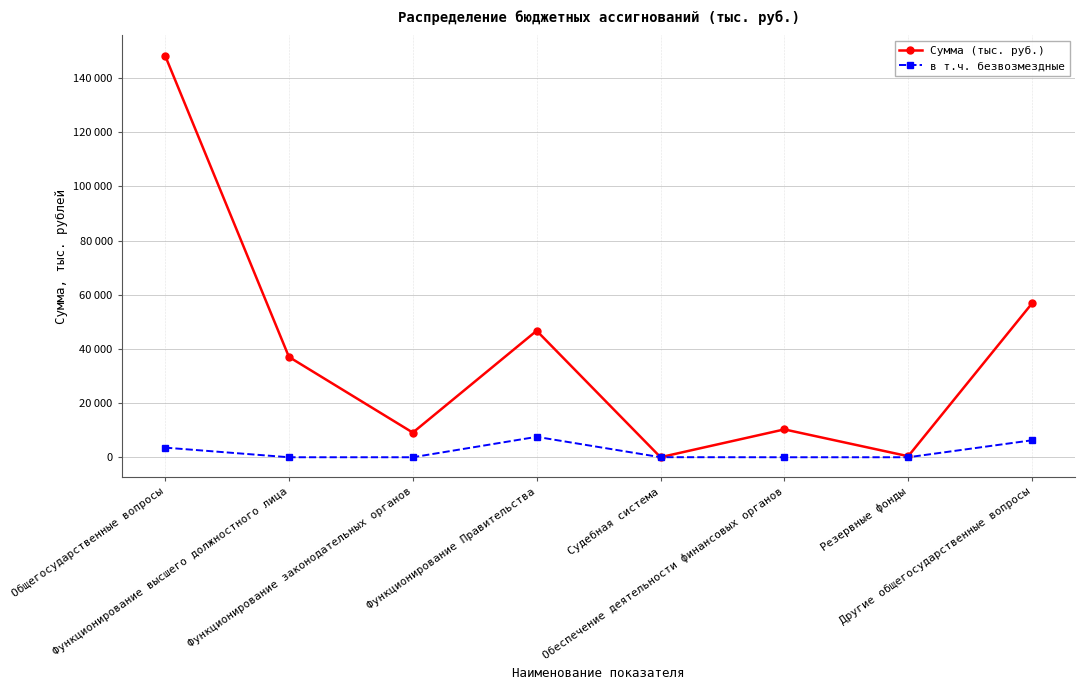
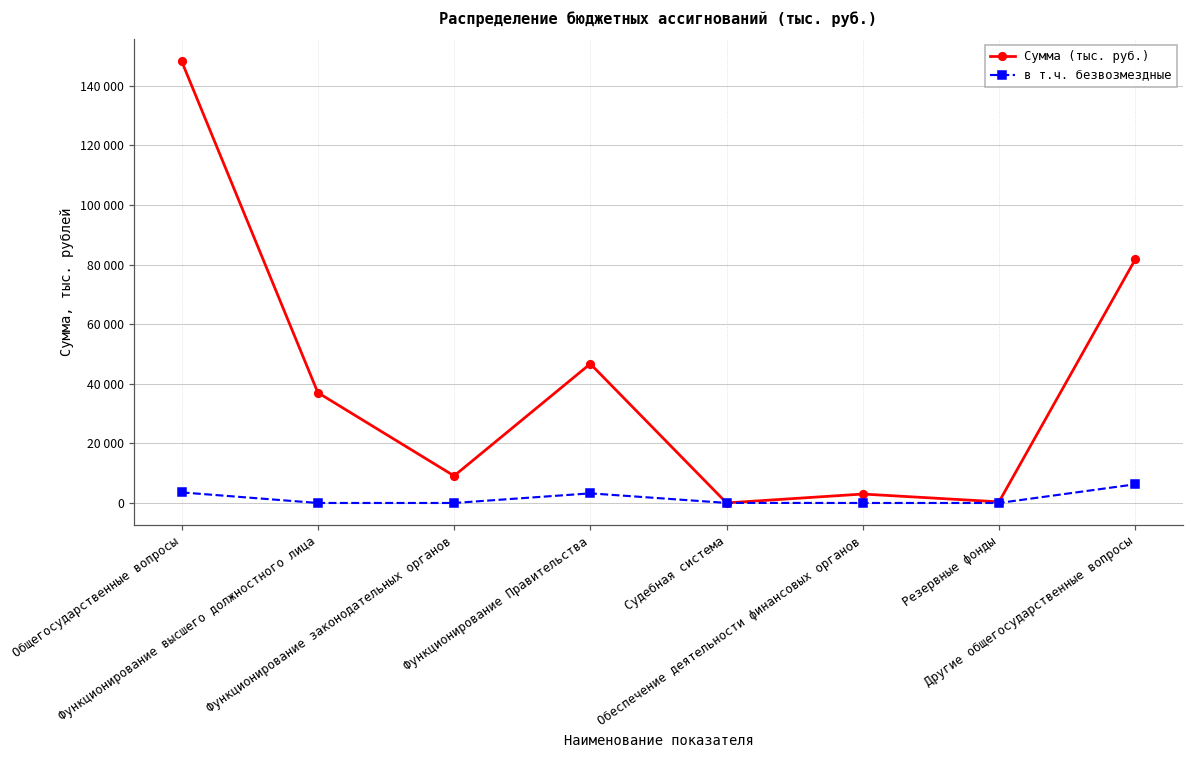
  {
    "Сумма (тыс. руб.)": {
      "Общегосударственные вопросы": 148000,
      "Функционирование высшего должностного лица": 37000,
      "Функционирование законодательных органов": 9000,
      "Функционирование Правительства": 47000,
-     "Обеспечение деятельности финансовых органов": 10000,
-     "Другие общегосударственные вопросы": 57000
+     "Обеспечение деятельности финансовых органов": 3000,
+     "Другие общегосударственные вопросы": 82000
    },
    "в т.ч. безвозмездные": {
      "Общегосударственные вопросы": 4000,
      "Функционирование высшего должностного лица": 0,
      "Функционирование законодательных органов": 0,
-     "Функционирование Правительства": 8000,
+     "Функционирование Правительства": 3000,
      "Обеспечение деятельности финансовых органов": 0,
      "Другие общегосударственные вопросы": 6000
    }
  }
